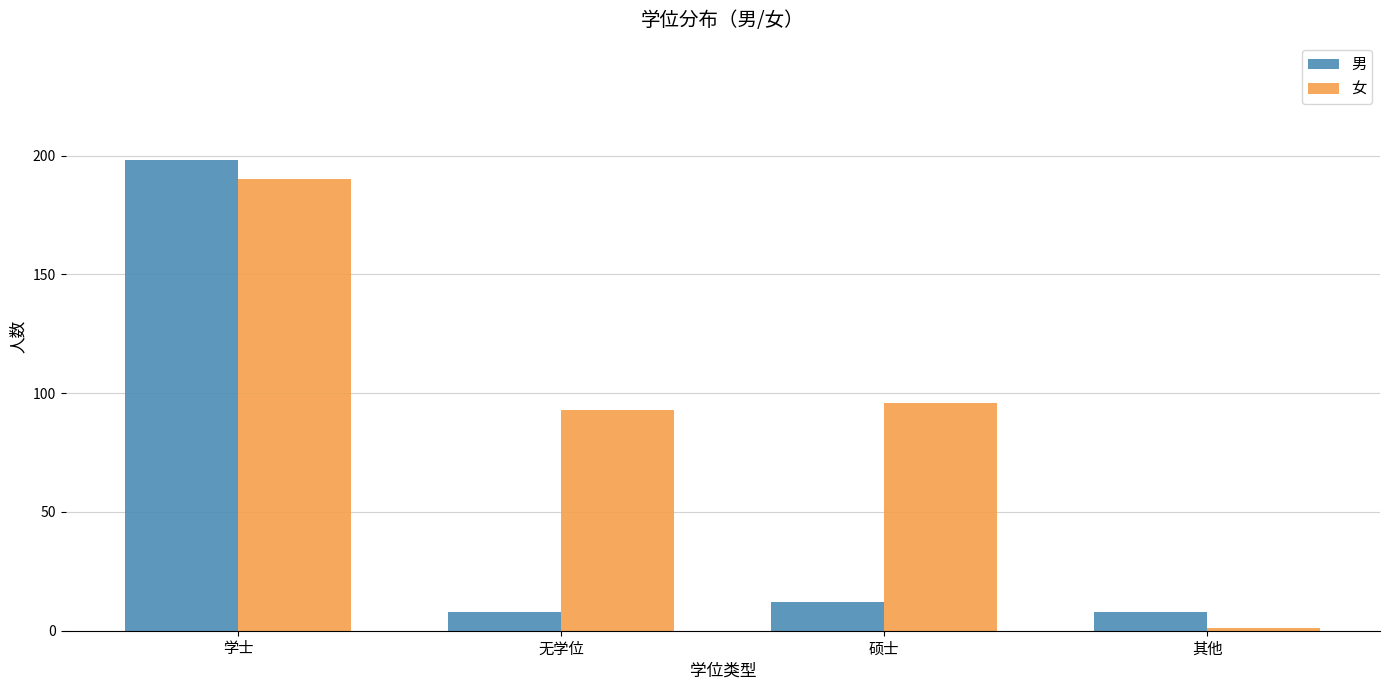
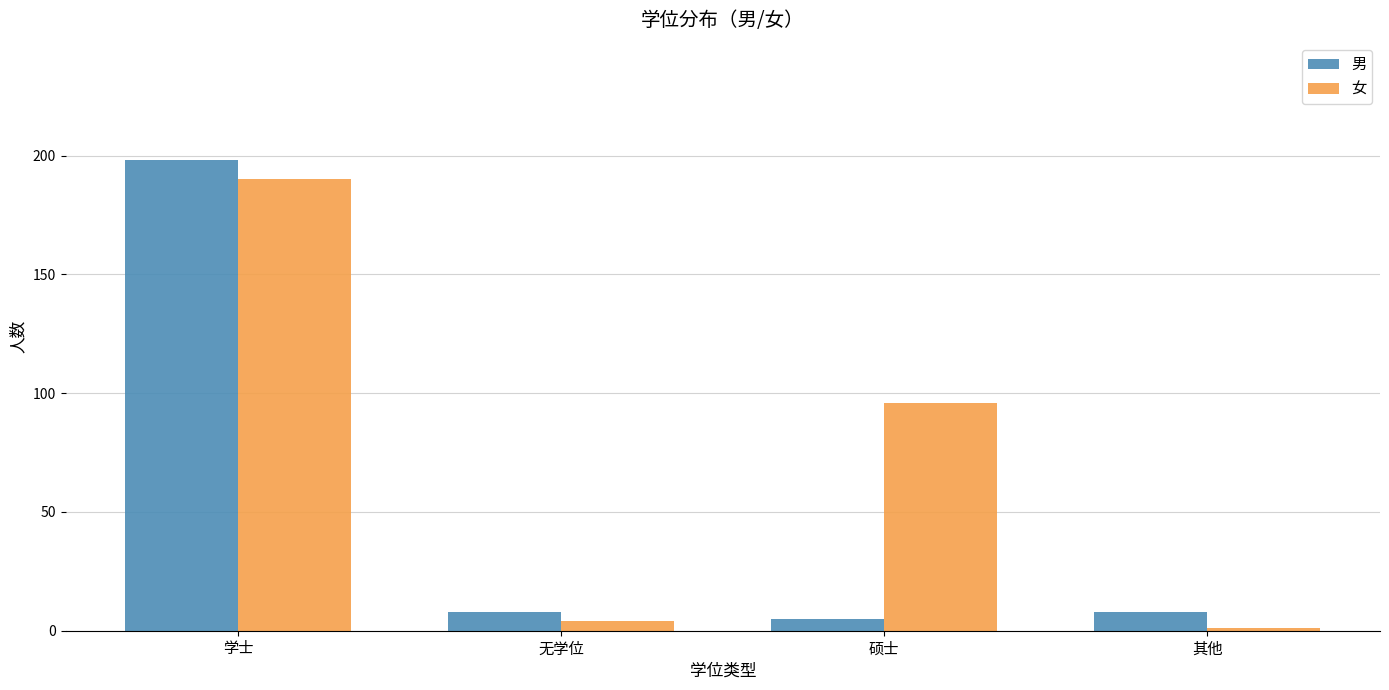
  {
    "男": {
      "学士": 198,
      "无学位": 8,
-     "硕士": 12,
+     "硕士": 5,
      "其他": 8
    },
    "女": {
      "学士": 190,
-     "无学位": 93,
+     "无学位": 4,
      "硕士": 96
    }
  }
